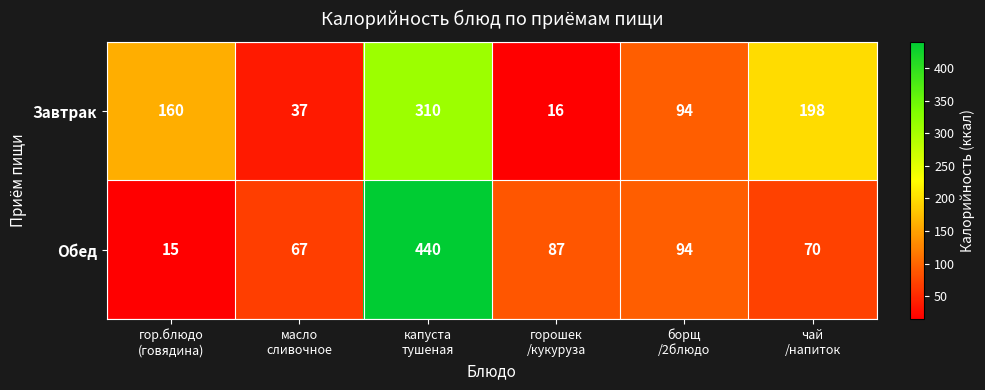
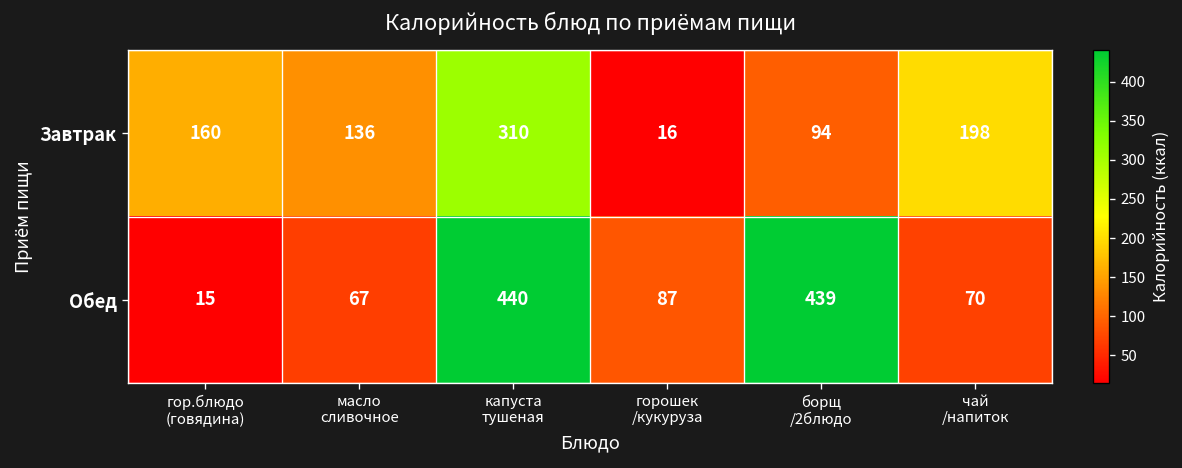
  {
    "Завтрак": {
      "гор.блюдо (говядина)": 160,
-     "масло сливочное": 37,
+     "масло сливочное": 136,
      "капуста тушеная": 310,
      "горошек /кукуруза": 16,
      "борщ /2блюдо": 94,
      "чай /напиток": 198
    },
    "Обед": {
      "гор.блюдо (говядина)": 15,
      "масло сливочное": 67,
      "капуста тушеная": 440,
      "горошек /кукуруза": 87,
-     "борщ /2блюдо": 94,
+     "борщ /2блюдо": 439,
      "чай /напиток": 70
    }
  }
